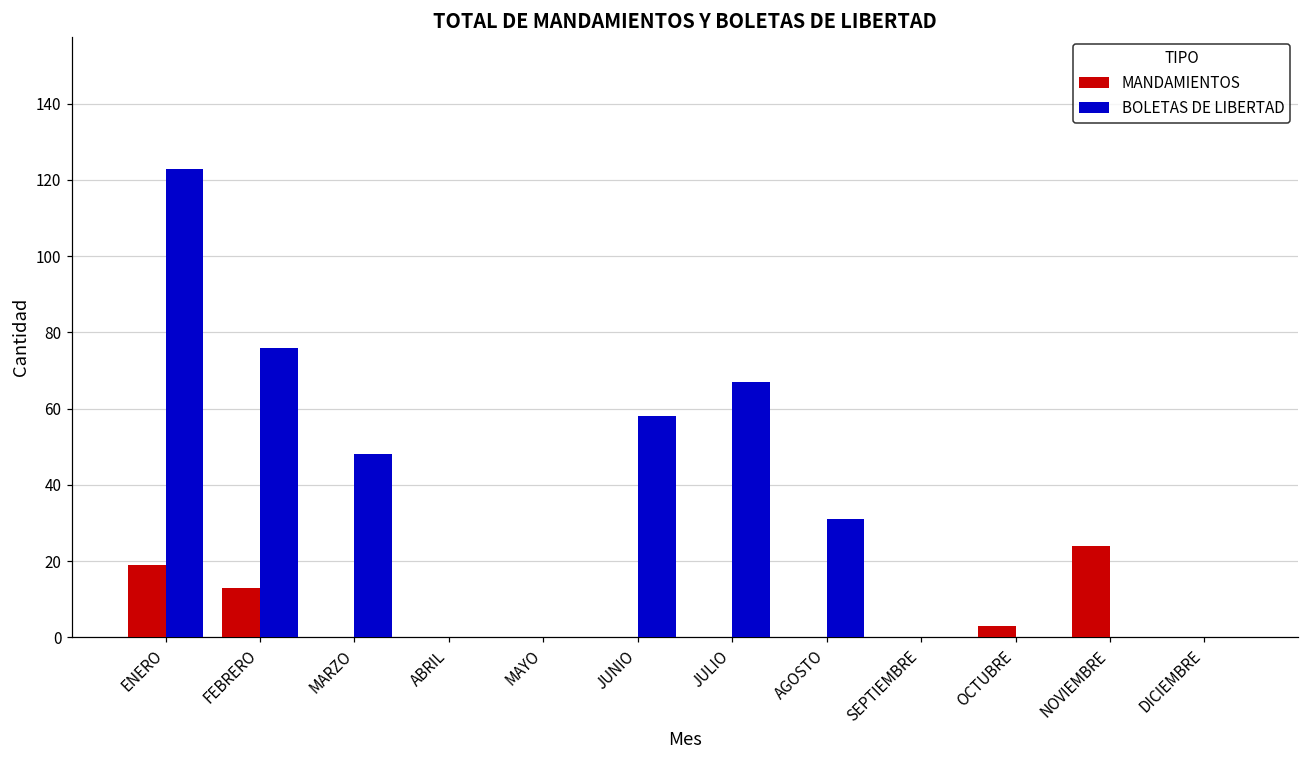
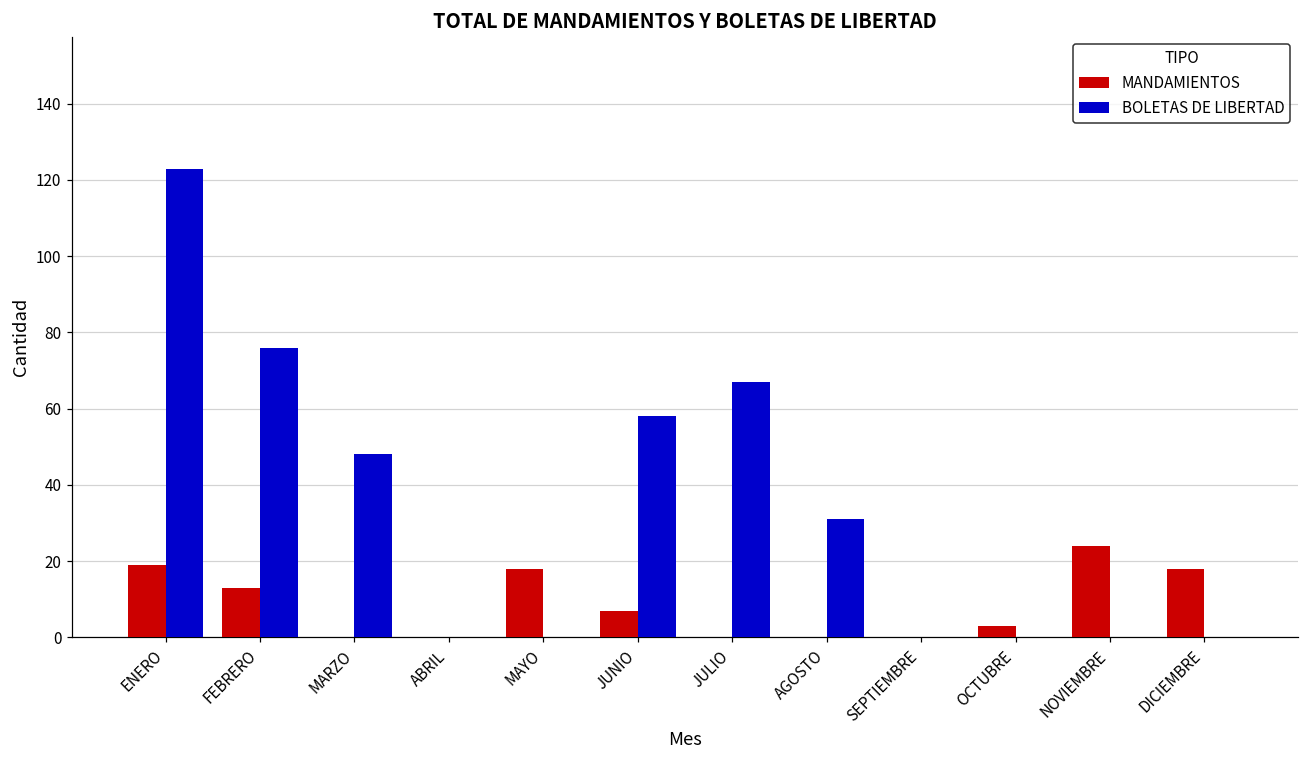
  {
    "MANDAMIENTOS": {
      "ENERO": 19,
      "FEBRERO": 13,
      "MARZO": 0,
      "ABRIL": 0,
-     "MAYO": 0,
-     "JUNIO": 0,
+     "MAYO": 18,
+     "JUNIO": 7,
      "JULIO": 0,
      "AGOSTO": 0,
      "SEPTIEMBRE": 0,
      "OCTUBRE": 3,
      "NOVIEMBRE": 24,
-     "DICIEMBRE": 0
+     "DICIEMBRE": 18
    },
    "BOLETAS DE LIBERTAD": {
      "ENERO": 123,
      "FEBRERO": 76,
      "MARZO": 48,
      "ABRIL": 0,
      "MAYO": 0,
      "JUNIO": 58,
      "JULIO": 67,
      "AGOSTO": 31,
      "SEPTIEMBRE": 0,
      "OCTUBRE": 0,
      "NOVIEMBRE": 0,
      "DICIEMBRE": 0
    }
  }
